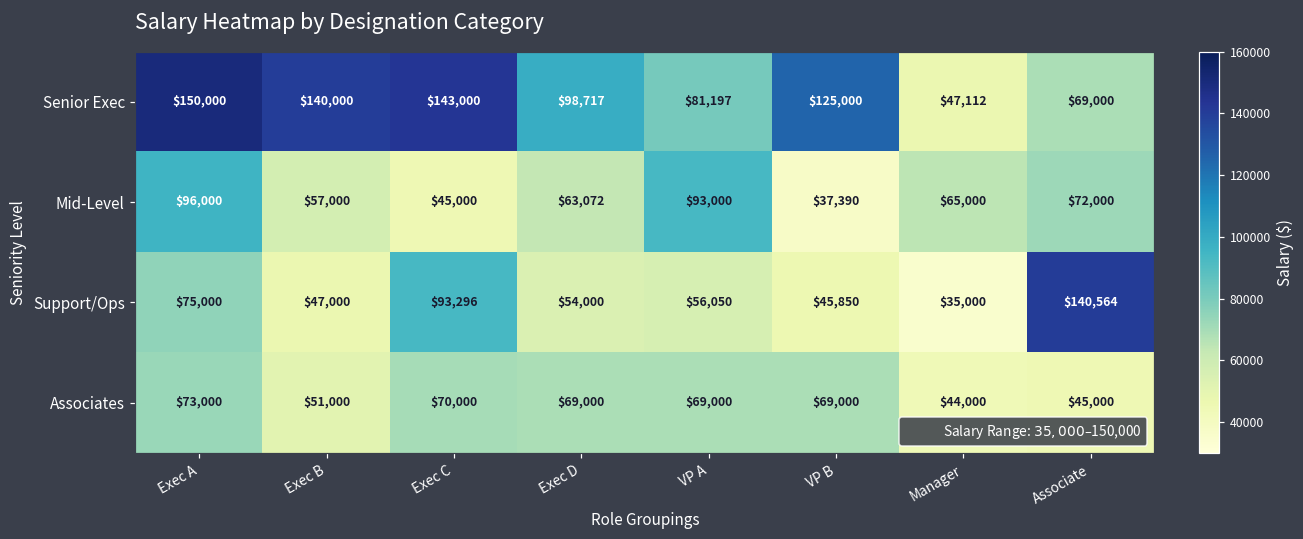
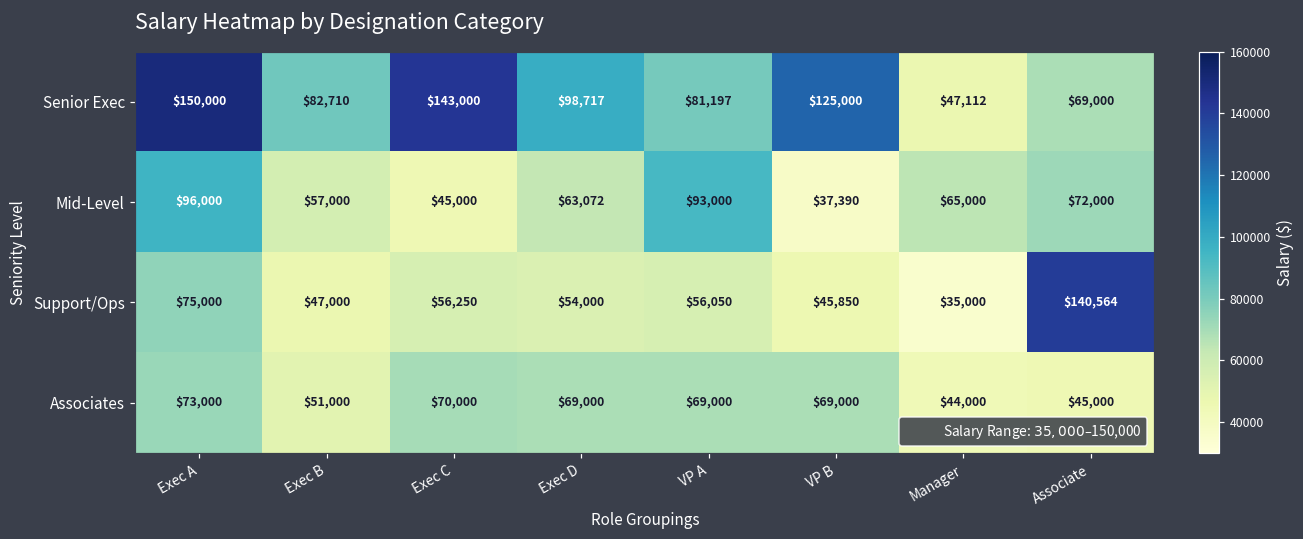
  {
    "Senior Exec": {
      "Exec A": "$150,000",
-     "Exec B": "$140,000",
+     "Exec B": "$82,710",
      "Exec C": "$143,000",
      "Exec D": "$98,717",
      "VP A": "$81,197",
      "VP B": "$125,000",
      "Manager": "$47,112",
      "Associate": "$69,000"
    },
    "Mid-Level": {
      "Exec A": "$96,000",
      "Exec B": "$57,000",
      "Exec C": "$45,000",
      "Exec D": "$63,072",
      "VP A": "$93,000",
      "VP B": "$37,390",
      "Manager": "$65,000",
      "Associate": "$72,000"
    },
    "Support/Ops": {
      "Exec A": "$75,000",
      "Exec B": "$47,000",
-     "Exec C": "$93,296",
+     "Exec C": "$56,250",
      "Exec D": "$54,000",
      "VP A": "$56,050",
      "VP B": "$45,850",
      "Manager": "$35,000",
      "Associate": "$140,564"
    },
    "Associates": {
      "Exec A": "$73,000",
      "Exec B": "$51,000",
      "Exec C": "$70,000",
      "Exec D": "$69,000",
      "VP A": "$69,000",
      "VP B": "$69,000",
      "Manager": "$44,000",
      "Associate": "$45,000"
    }
  }
